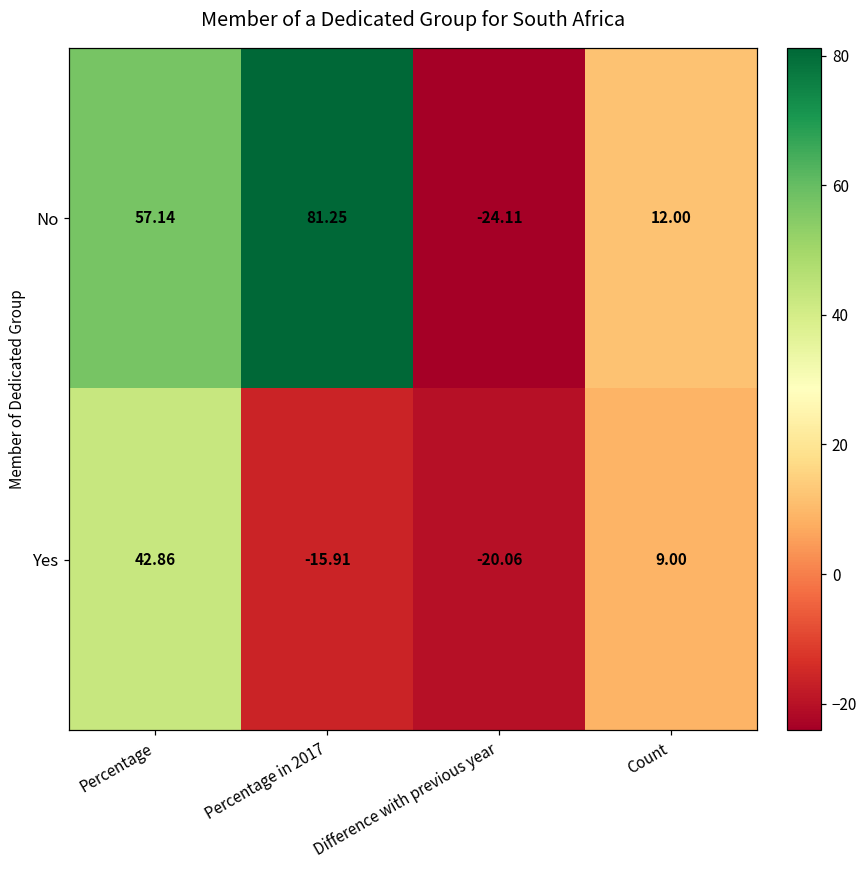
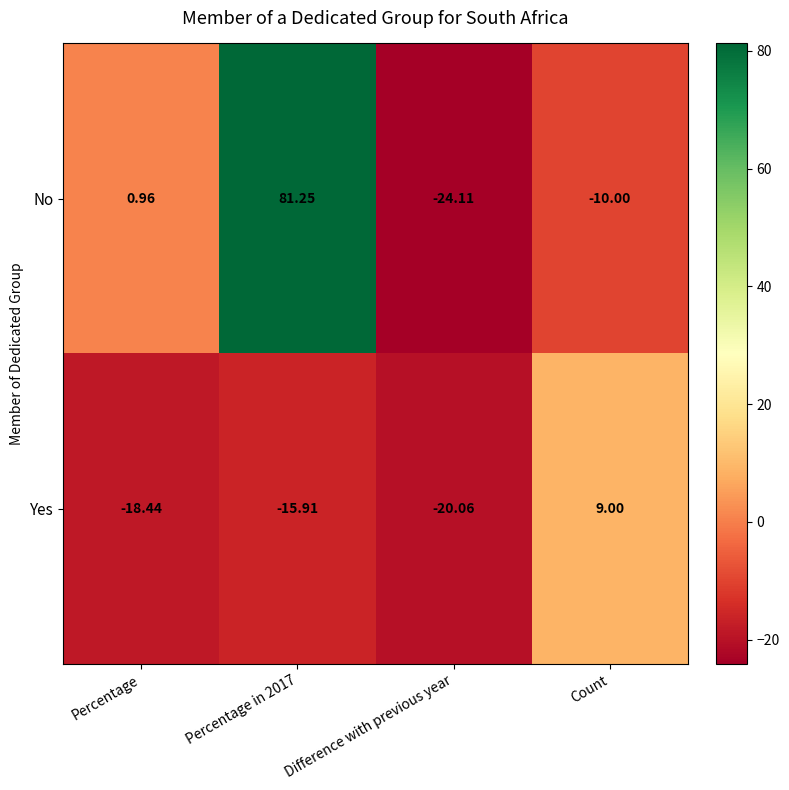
  {
    "No": {
-     "Percentage": 57.14,
+     "Percentage": 0.96,
      "Percentage in 2017": 81.25,
      "Difference with previous year": -24.11,
-     "Count": 12.00
+     "Count": -10.00
    },
    "Yes": {
-     "Percentage": 42.86,
+     "Percentage": -18.44,
      "Percentage in 2017": -15.91,
      "Difference with previous year": -20.06,
      "Count": 9.00
    }
  }
